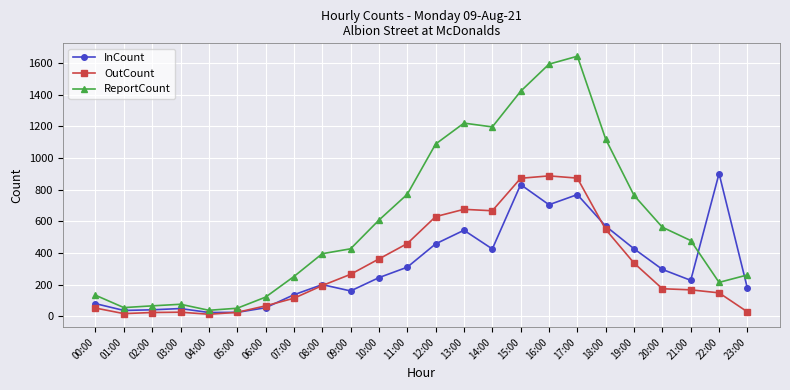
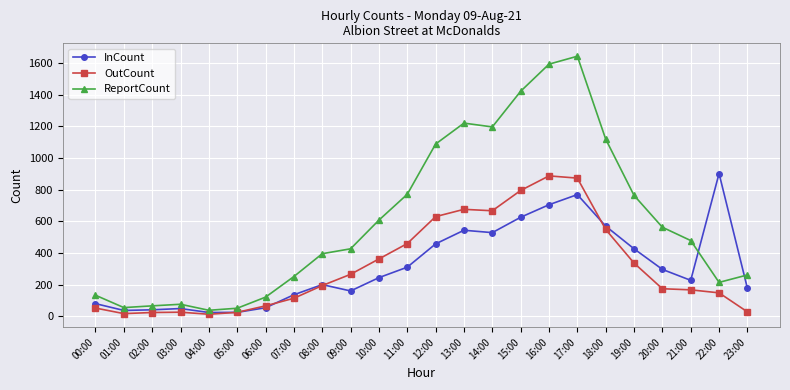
  {
    "InCount": {
      "00:00": 80,
      "01:00": 40,
      "02:00": 40,
      "03:00": 50,
      "07:00": 140,
      "09:00": 160,
      "10:00": 250,
      "11:00": 310,
      "12:00": 460,
      "13:00": 540,
-     "14:00": 430,
-     "15:00": 830,
+     "14:00": 530,
+     "15:00": 630,
      "16:00": 710,
      "17:00": 770,
      "18:00": 570,
      "19:00": 430,
      "20:00": 300,
      "21:00": 230,
      "22:00": 900,
      "23:00": 180
    },
    "OutCount": {
      "00:00": 50,
      "01:00": 20,
      "02:00": 30,
      "03:00": 30,
      "07:00": 120,
      "09:00": 270,
      "10:00": 360,
      "11:00": 460,
      "12:00": 630,
      "13:00": 680,
      "14:00": 670,
-     "15:00": 870,
+     "15:00": 800,
      "16:00": 890,
      "17:00": 870,
      "18:00": 550,
      "19:00": 340,
      "20:00": 180,
      "21:00": 170,
      "22:00": 150,
      "23:00": 30
    },
    "ReportCount": {
      "00:00": 130,
      "01:00": 60,
      "02:00": 70,
      "03:00": 80,
      "05:00": 50,
      "06:00": 120,
      "07:00": 250,
      "08:00": 400,
      "09:00": 430,
      "10:00": 610,
      "11:00": 770,
      "12:00": 1090,
      "13:00": 1220,
      "14:00": 1200,
      "15:00": 1420,
      "16:00": 1590,
      "17:00": 1640,
      "18:00": 1120,
      "19:00": 760,
      "20:00": 560,
      "21:00": 480,
      "22:00": 220,
      "23:00": 260
    }
  }
